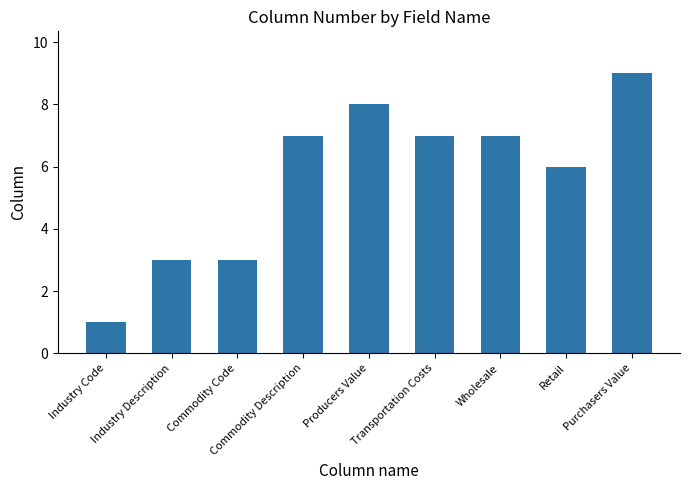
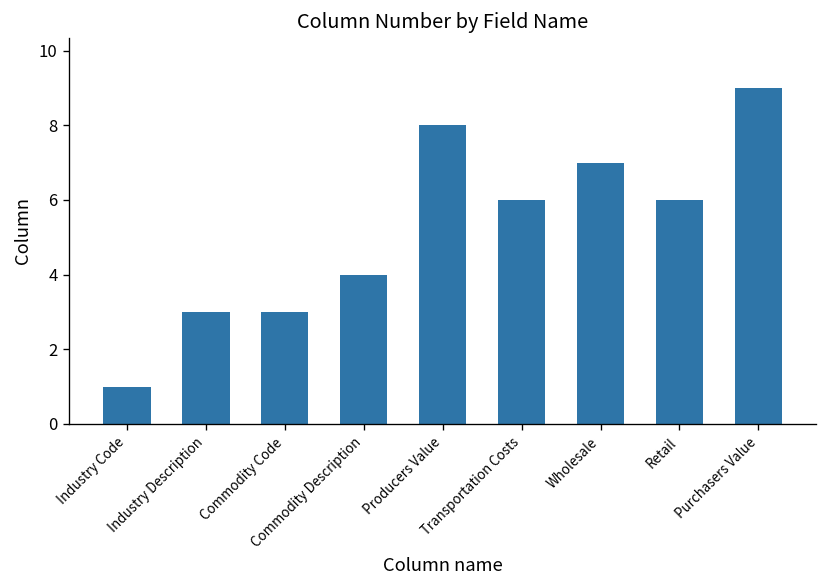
  {
    "Industry Code": 1,
    "Industry Description": 3,
    "Commodity Code": 3,
-   "Commodity Description": 7,
+   "Commodity Description": 4,
    "Producers Value": 8,
-   "Transportation Costs": 7,
+   "Transportation Costs": 6,
    "Wholesale": 7,
    "Retail": 6,
    "Purchasers Value": 9
  }
